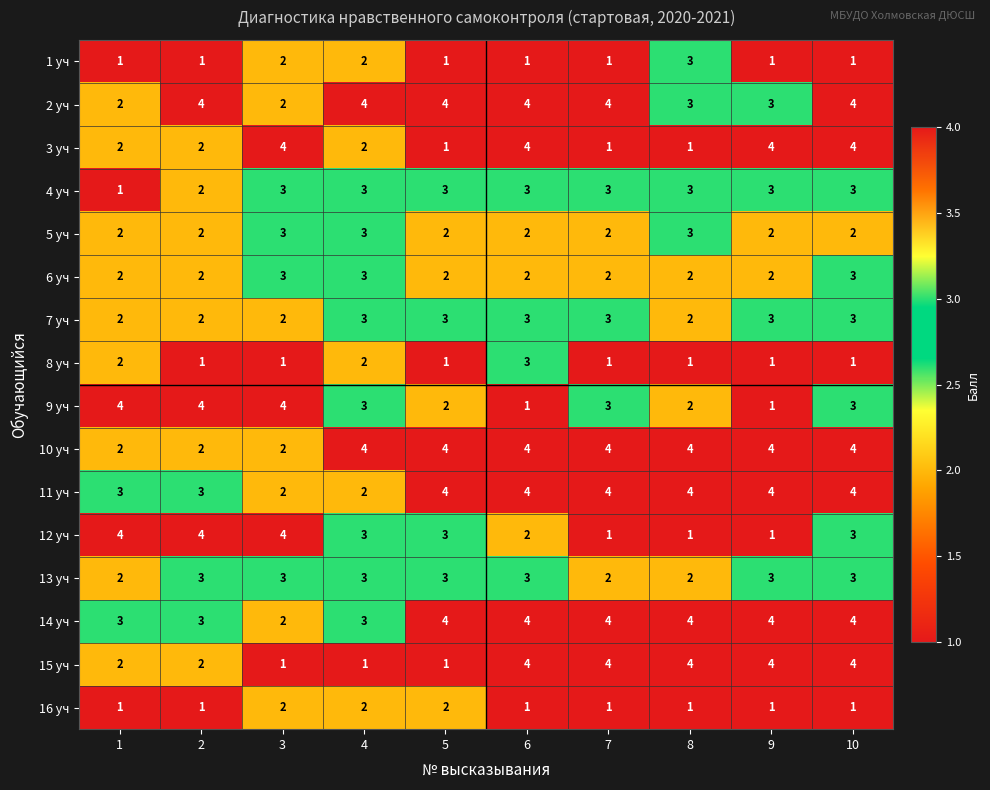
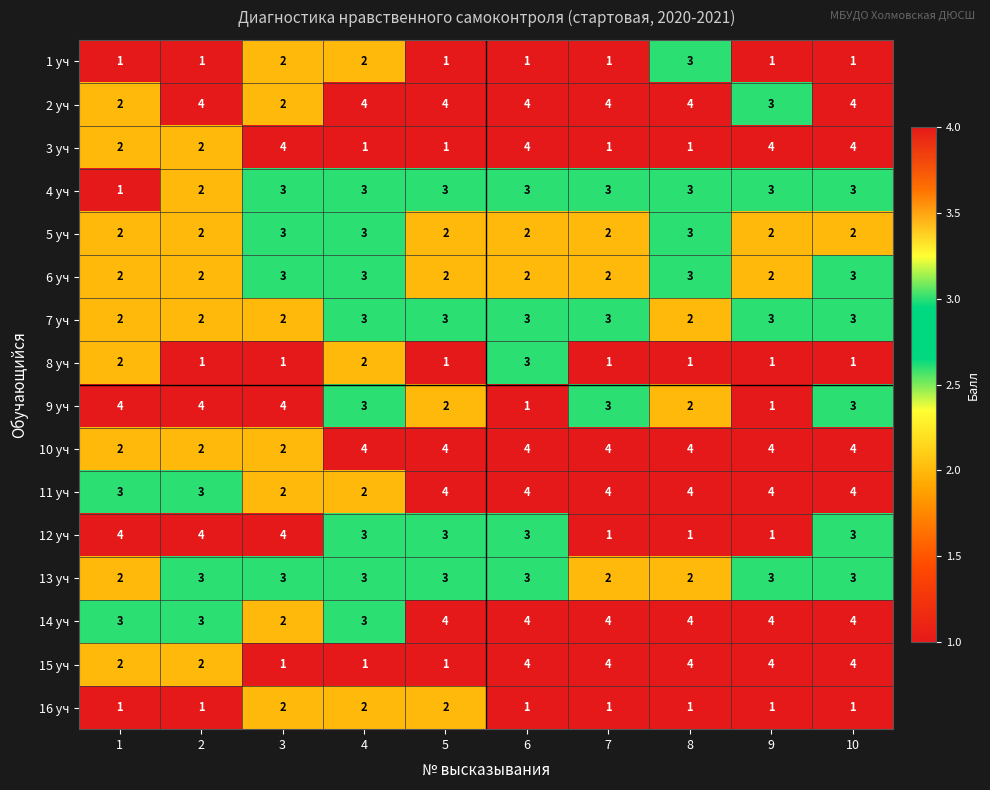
  {
    "1 уч": {
      "1": 1,
      "2": 1,
      "3": 2,
      "4": 2,
      "5": 1,
      "6": 1,
      "7": 1,
      "8": 3,
      "9": 1,
      "10": 1
    },
    "2 уч": {
      "1": 2,
      "2": 4,
      "3": 2,
      "4": 4,
      "5": 4,
      "6": 4,
      "7": 4,
-     "8": 3,
+     "8": 4,
      "9": 3,
      "10": 4
    },
    "3 уч": {
      "1": 2,
      "2": 2,
      "3": 4,
-     "4": 2,
+     "4": 1,
      "5": 1,
      "6": 4,
      "7": 1,
      "8": 1,
      "9": 4,
      "10": 4
    },
    "4 уч": {
      "1": 1,
      "2": 2,
      "3": 3,
      "4": 3,
      "5": 3,
      "6": 3,
      "7": 3,
      "8": 3,
      "9": 3,
      "10": 3
    },
    "5 уч": {
      "1": 2,
      "2": 2,
      "3": 3,
      "4": 3,
      "5": 2,
      "6": 2,
      "7": 2,
      "8": 3,
      "9": 2,
      "10": 2
    },
    "6 уч": {
      "1": 2,
      "2": 2,
      "3": 3,
      "4": 3,
      "5": 2,
      "6": 2,
      "7": 2,
-     "8": 2,
+     "8": 3,
      "9": 2,
      "10": 3
    },
    "7 уч": {
      "1": 2,
      "2": 2,
      "3": 2,
      "4": 3,
      "5": 3,
      "6": 3,
      "7": 3,
      "8": 2,
      "9": 3,
      "10": 3
    },
    "8 уч": {
      "1": 2,
      "2": 1,
      "3": 1,
      "4": 2,
      "5": 1,
      "6": 3,
      "7": 1,
      "8": 1,
      "9": 1,
      "10": 1
    },
    "9 уч": {
      "1": 4,
      "2": 4,
      "3": 4,
      "4": 3,
      "5": 2,
      "6": 1,
      "7": 3,
      "8": 2,
      "9": 1,
      "10": 3
    },
    "10 уч": {
      "1": 2,
      "2": 2,
      "3": 2,
      "4": 4,
      "5": 4,
      "6": 4,
      "7": 4,
      "8": 4,
      "9": 4,
      "10": 4
    },
    "11 уч": {
      "1": 3,
      "2": 3,
      "3": 2,
      "4": 2,
      "5": 4,
      "6": 4,
      "7": 4,
      "8": 4,
      "9": 4,
      "10": 4
    },
    "12 уч": {
      "1": 4,
      "2": 4,
      "3": 4,
      "4": 3,
      "5": 3,
-     "6": 2,
+     "6": 3,
      "7": 1,
      "8": 1,
      "9": 1,
      "10": 3
    },
    "13 уч": {
      "1": 2,
      "2": 3,
      "3": 3,
      "4": 3,
      "5": 3,
      "6": 3,
      "7": 2,
      "8": 2,
      "9": 3,
      "10": 3
    },
    "14 уч": {
      "1": 3,
      "2": 3,
      "3": 2,
      "4": 3,
      "5": 4,
      "6": 4,
      "7": 4,
      "8": 4,
      "9": 4,
      "10": 4
    },
    "15 уч": {
      "1": 2,
      "2": 2,
      "3": 1,
      "4": 1,
      "5": 1,
      "6": 4,
      "7": 4,
      "8": 4,
      "9": 4,
      "10": 4
    },
    "16 уч": {
      "1": 1,
      "2": 1,
      "3": 2,
      "4": 2,
      "5": 2,
      "6": 1,
      "7": 1,
      "8": 1,
      "9": 1,
      "10": 1
    }
  }
